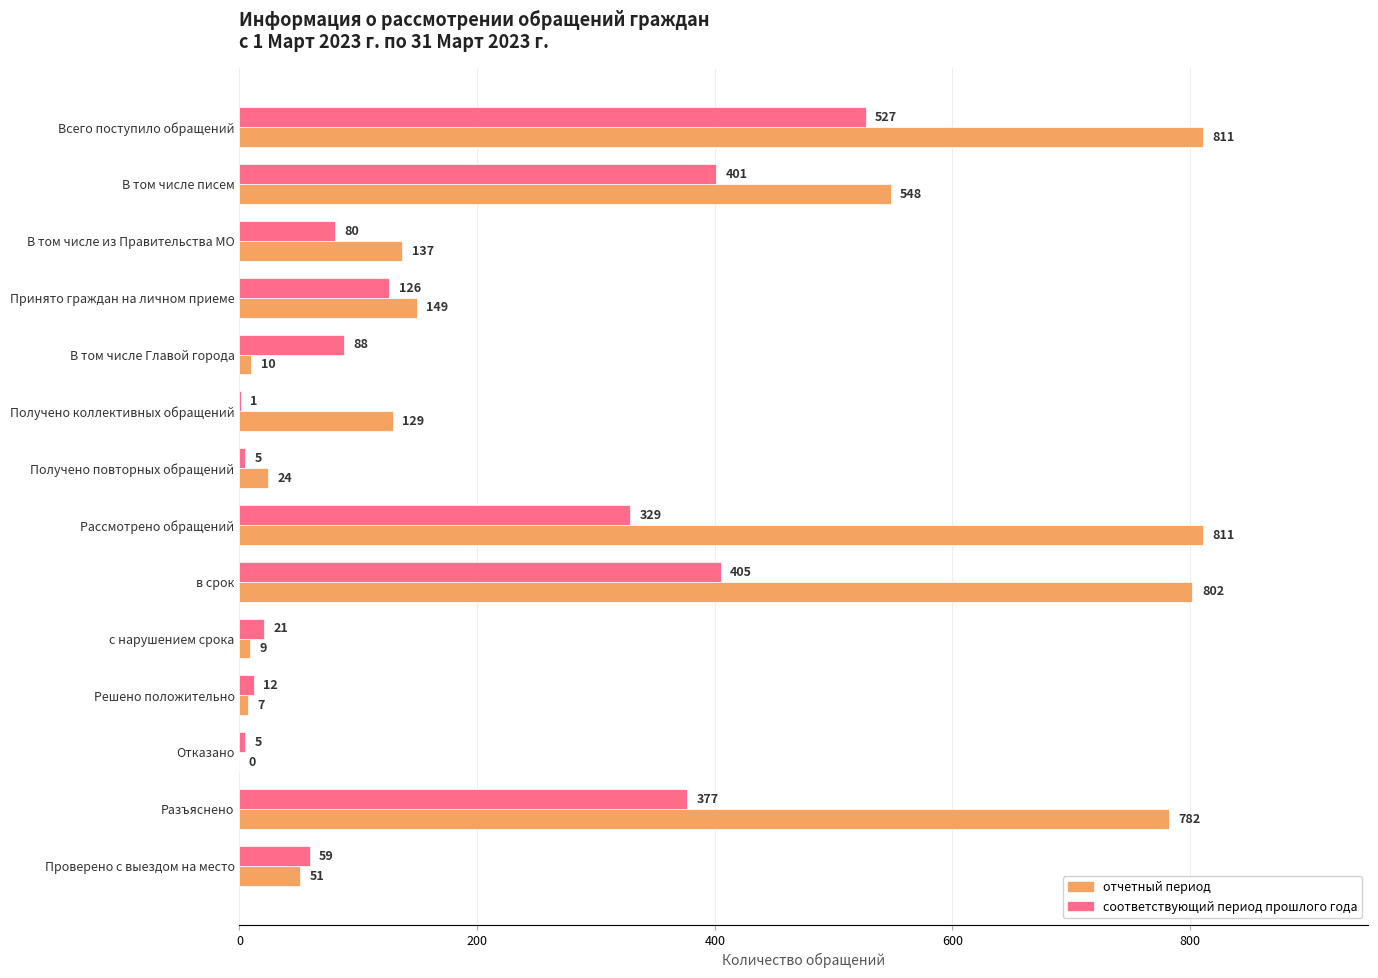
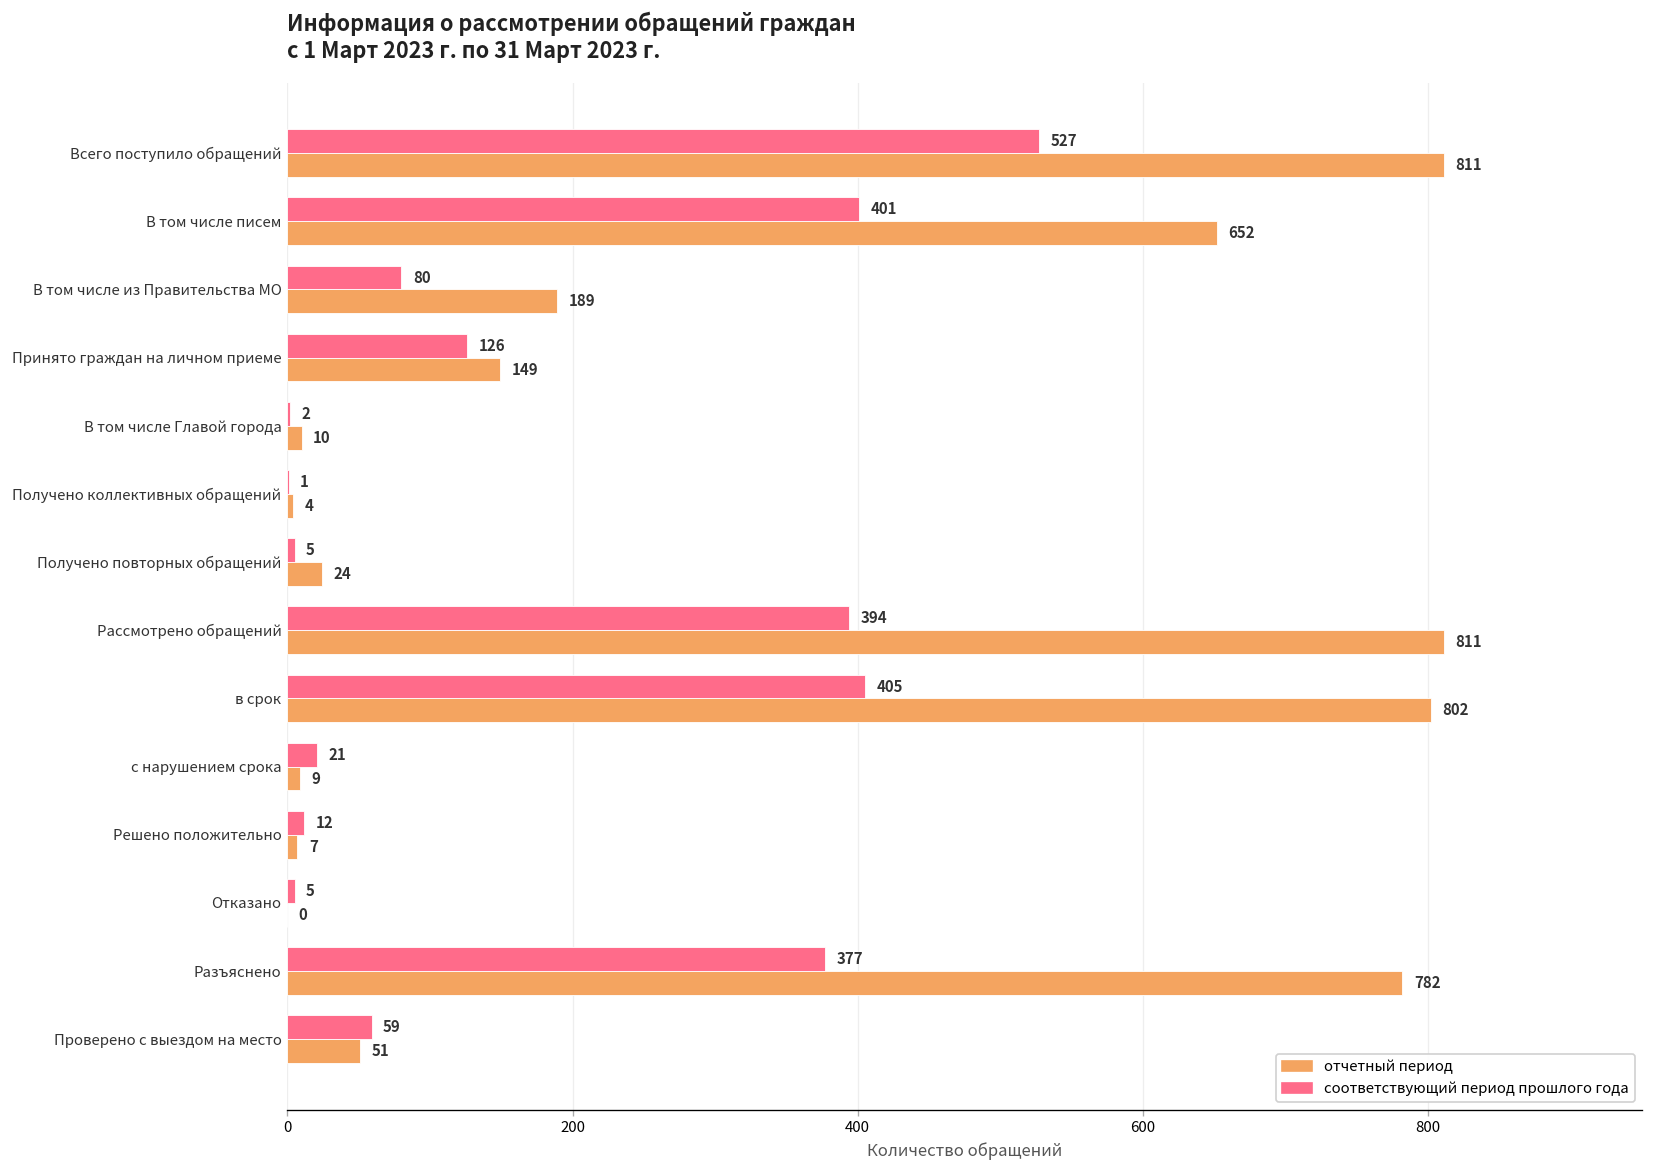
  {
    "отчетный период": {
      "Всего поступило обращений": 811,
-     "В том числе писем": 548,
-     "В том числе из Правительства МО": 137,
+     "В том числе писем": 652,
+     "В том числе из Правительства МО": 189,
      "Принято граждан на личном приеме": 149,
      "В том числе Главой города": 10,
-     "Получено коллективных обращений": 129,
+     "Получено коллективных обращений": 4,
      "Получено повторных обращений": 24,
      "Рассмотрено обращений": 811,
      "в срок": 802,
      "с нарушением срока": 9,
      "Решено положительно": 7,
      "Отказано": 0,
      "Разъяснено": 782,
      "Проверено с выездом на место": 51
    },
    "соответствующий период прошлого года": {
      "Всего поступило обращений": 527,
      "В том числе писем": 401,
      "В том числе из Правительства МО": 80,
      "Принято граждан на личном приеме": 126,
-     "В том числе Главой города": 88,
+     "В том числе Главой города": 2,
      "Получено коллективных обращений": 1,
      "Получено повторных обращений": 5,
-     "Рассмотрено обращений": 329,
+     "Рассмотрено обращений": 394,
      "в срок": 405,
      "с нарушением срока": 21,
      "Решено положительно": 12,
      "Отказано": 5,
      "Разъяснено": 377,
      "Проверено с выездом на место": 59
    }
  }
